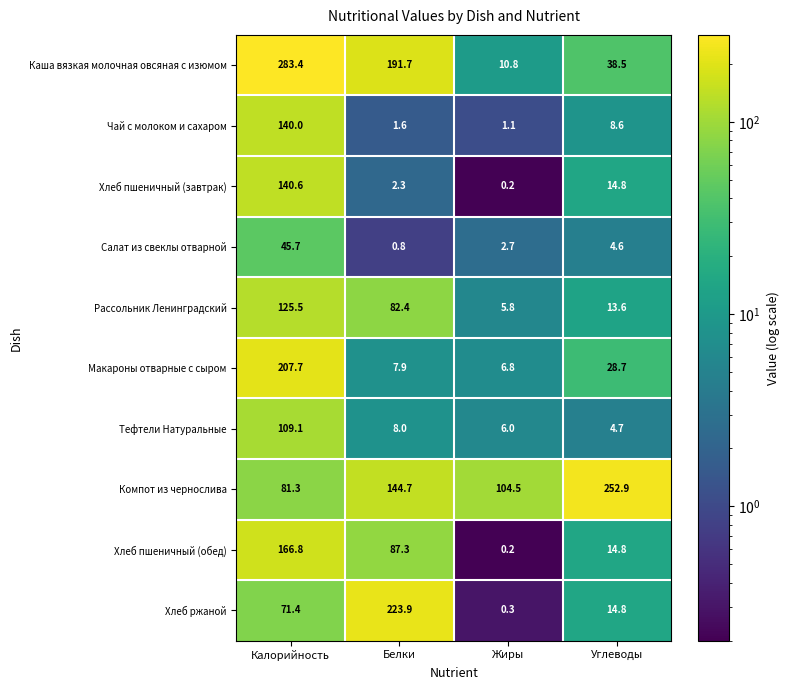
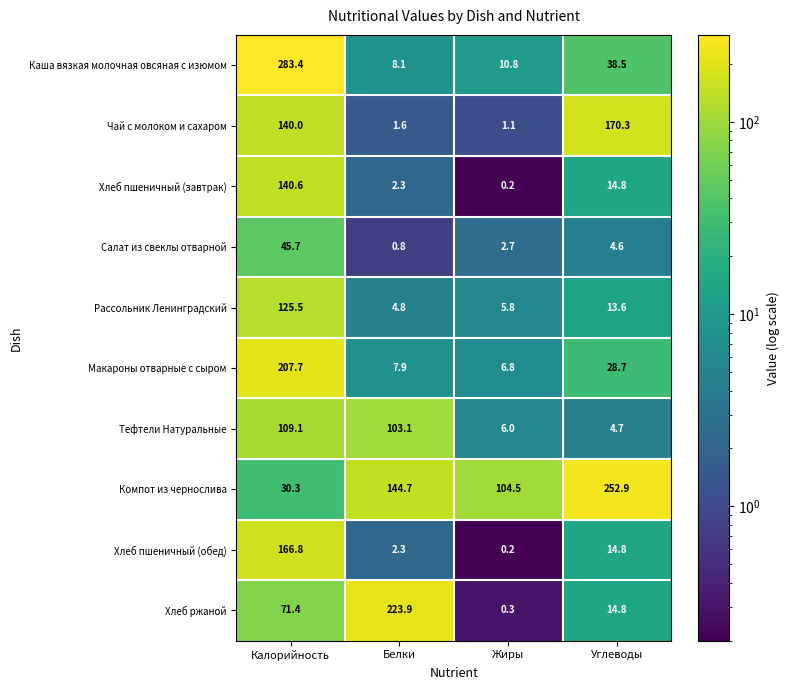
  {
    "Каша вязкая молочная овсяная с изюмом": {
      "Калорийность": 283.4,
-     "Белки": 191.7,
+     "Белки": 8.1,
      "Жиры": 10.8,
      "Углеводы": 38.5
    },
    "Чай с молоком и сахаром": {
      "Калорийность": 140.0,
      "Белки": 1.6,
      "Жиры": 1.1,
-     "Углеводы": 8.6
+     "Углеводы": 170.3
    },
    "Хлеб пшеничный (завтрак)": {
      "Калорийность": 140.6,
      "Белки": 2.3,
      "Жиры": 0.2,
      "Углеводы": 14.8
    },
    "Салат из свеклы отварной": {
      "Калорийность": 45.7,
      "Белки": 0.8,
      "Жиры": 2.7,
      "Углеводы": 4.6
    },
    "Рассольник Ленинградский": {
      "Калорийность": 125.5,
-     "Белки": 82.4,
+     "Белки": 4.8,
      "Жиры": 5.8,
      "Углеводы": 13.6
    },
    "Макароны отварные с сыром": {
      "Калорийность": 207.7,
      "Белки": 7.9,
      "Жиры": 6.8,
      "Углеводы": 28.7
    },
    "Тефтели Натуральные": {
      "Калорийность": 109.1,
-     "Белки": 8.0,
+     "Белки": 103.1,
      "Жиры": 6.0,
      "Углеводы": 4.7
    },
    "Компот из чернослива": {
-     "Калорийность": 81.3,
+     "Калорийность": 30.3,
      "Белки": 144.7,
      "Жиры": 104.5,
      "Углеводы": 252.9
    },
    "Хлеб пшеничный (обед)": {
      "Калорийность": 166.8,
-     "Белки": 87.3,
+     "Белки": 2.3,
      "Жиры": 0.2,
      "Углеводы": 14.8
    },
    "Хлеб ржаной": {
      "Калорийность": 71.4,
      "Белки": 223.9,
      "Жиры": 0.3,
      "Углеводы": 14.8
    }
  }
